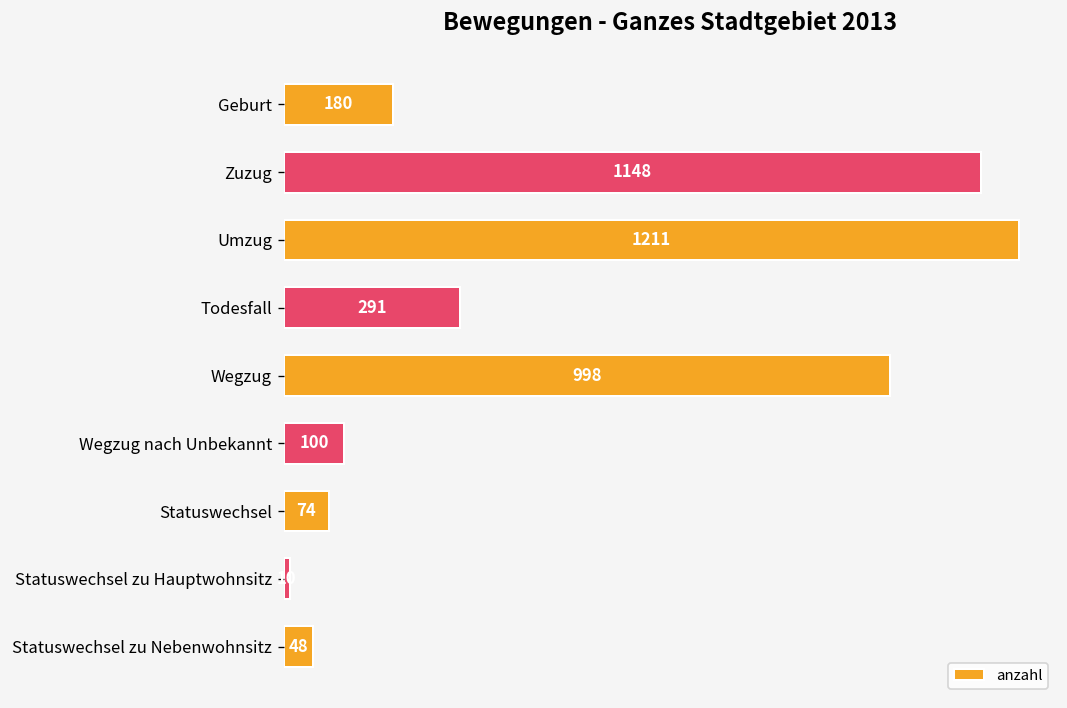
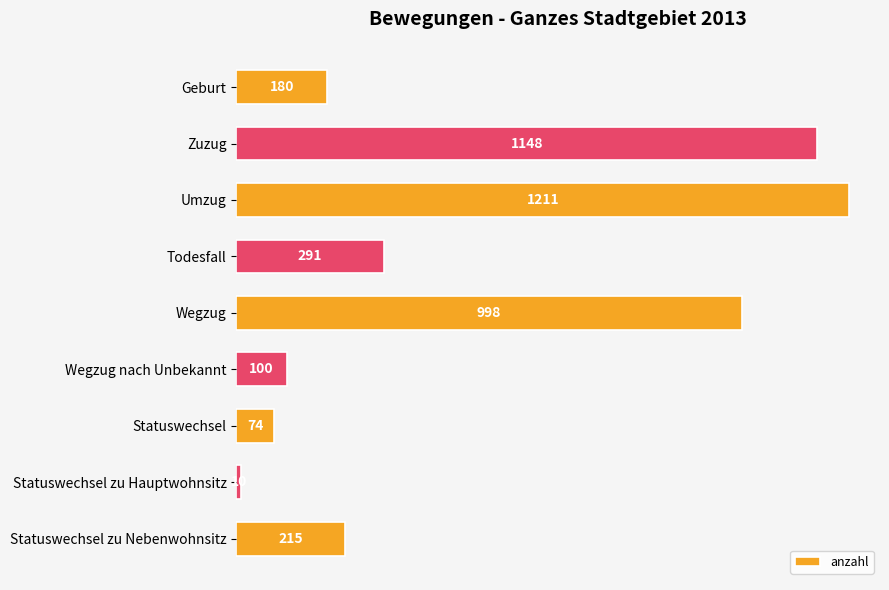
  {
    "Geburt": 180,
    "Zuzug": 1148,
    "Umzug": 1211,
    "Todesfall": 291,
    "Wegzug": 998,
    "Wegzug nach Unbekannt": 100,
    "Statuswechsel": 74,
-   "Statuswechsel zu Nebenwohnsitz": 48
+   "Statuswechsel zu Nebenwohnsitz": 215
  }
